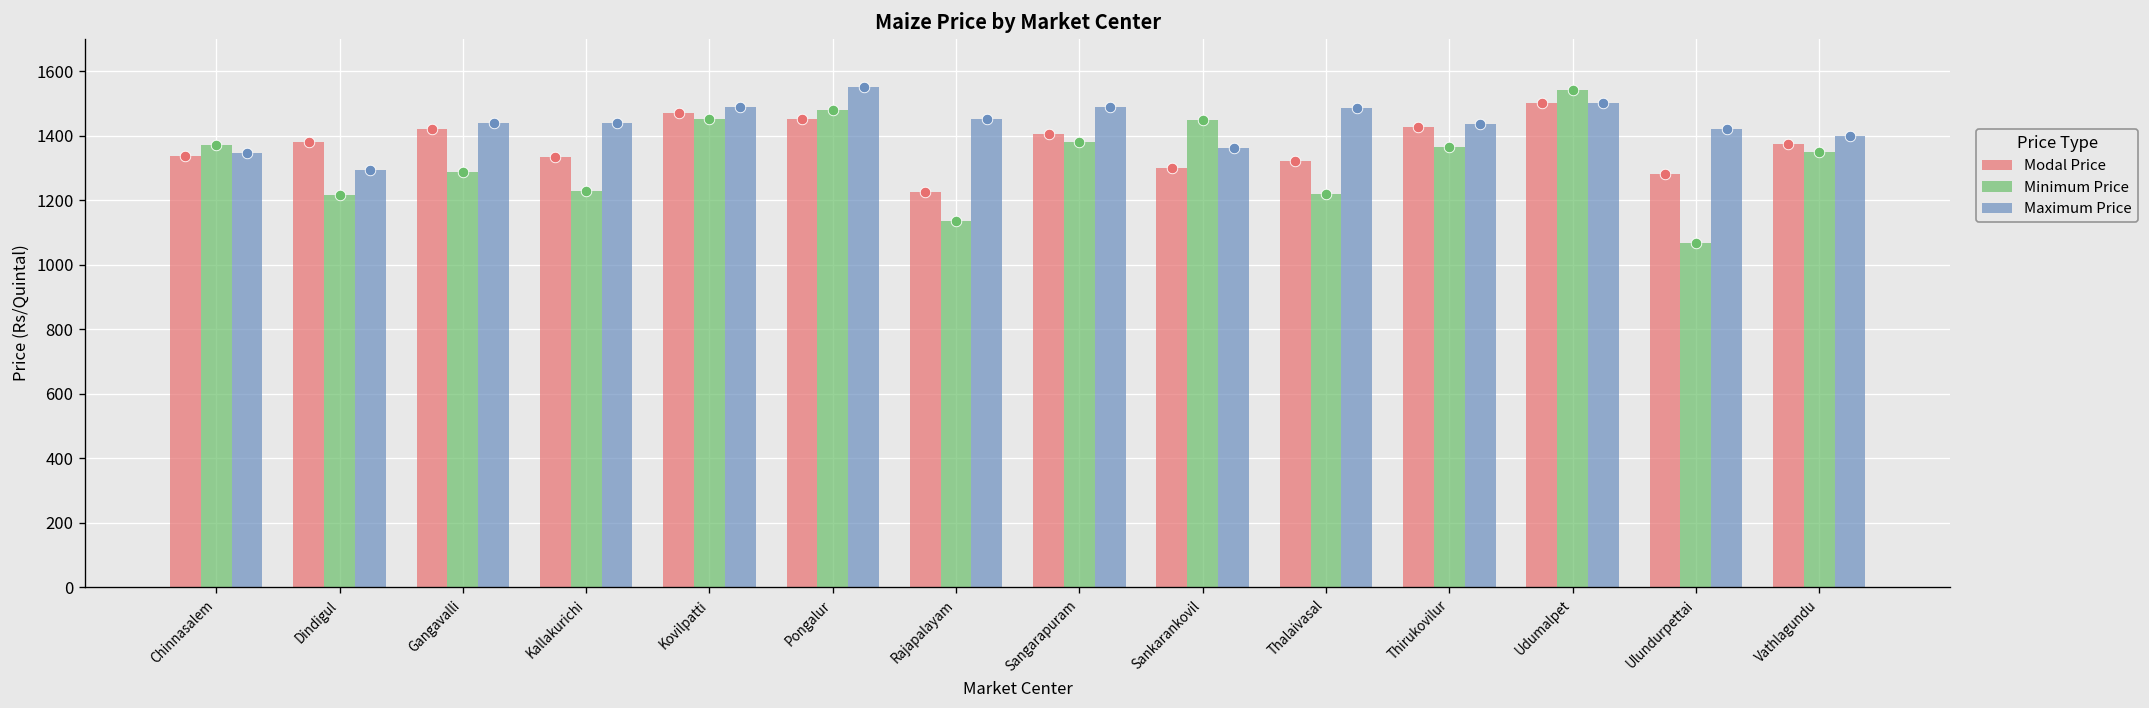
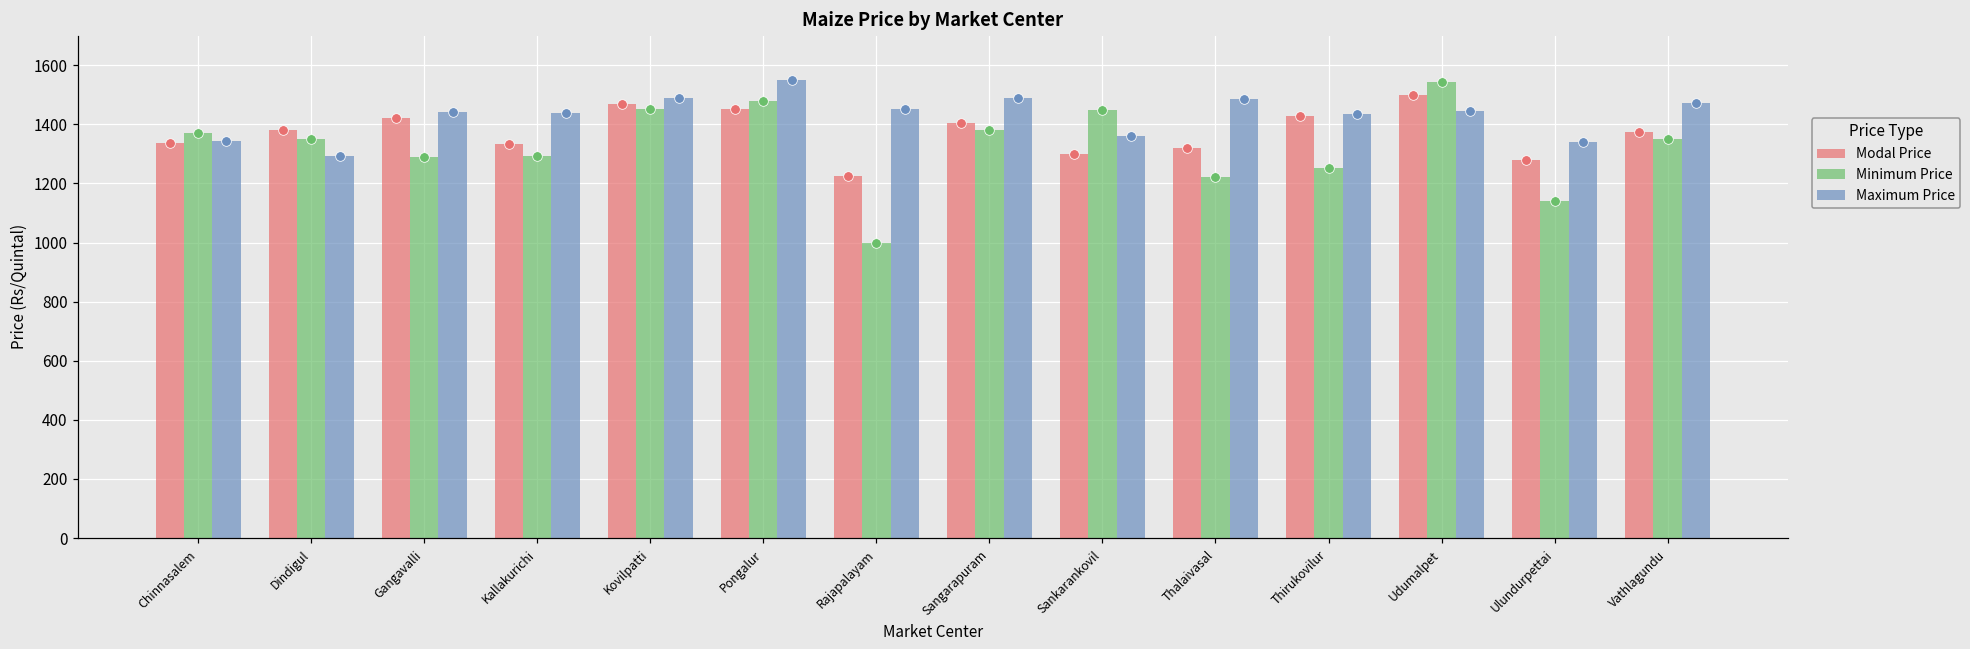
  {
    "Minimum Price": {
      "Chinnasalem": 1370,
-     "Dindigul": 1220,
+     "Dindigul": 1350,
      "Gangavalli": 1290,
-     "Kallakurichi": 1230,
+     "Kallakurichi": 1290,
      "Kovilpatti": 1450,
      "Pongalur": 1480,
-     "Rajapalayam": 1140,
+     "Rajapalayam": 1000,
      "Sangarapuram": 1380,
      "Sankarankovil": 1450,
      "Thalaivasal": 1220,
-     "Thirukovilur": 1370,
+     "Thirukovilur": 1250,
      "Udumalpet": 1540,
-     "Ulundurpettai": 1070,
+     "Ulundurpettai": 1140,
      "Vathlagundu": 1350
    },
    "Maximum Price": {
      "Chinnasalem": 1350,
      "Dindigul": 1290,
      "Gangavalli": 1440,
      "Kallakurichi": 1440,
      "Kovilpatti": 1490,
      "Pongalur": 1550,
      "Rajapalayam": 1450,
      "Sangarapuram": 1490,
      "Sankarankovil": 1360,
      "Thalaivasal": 1490,
      "Thirukovilur": 1440,
-     "Udumalpet": 1500,
-     "Ulundurpettai": 1420,
-     "Vathlagundu": 1400
+     "Udumalpet": 1450,
+     "Ulundurpettai": 1340,
+     "Vathlagundu": 1470
    }
  }
